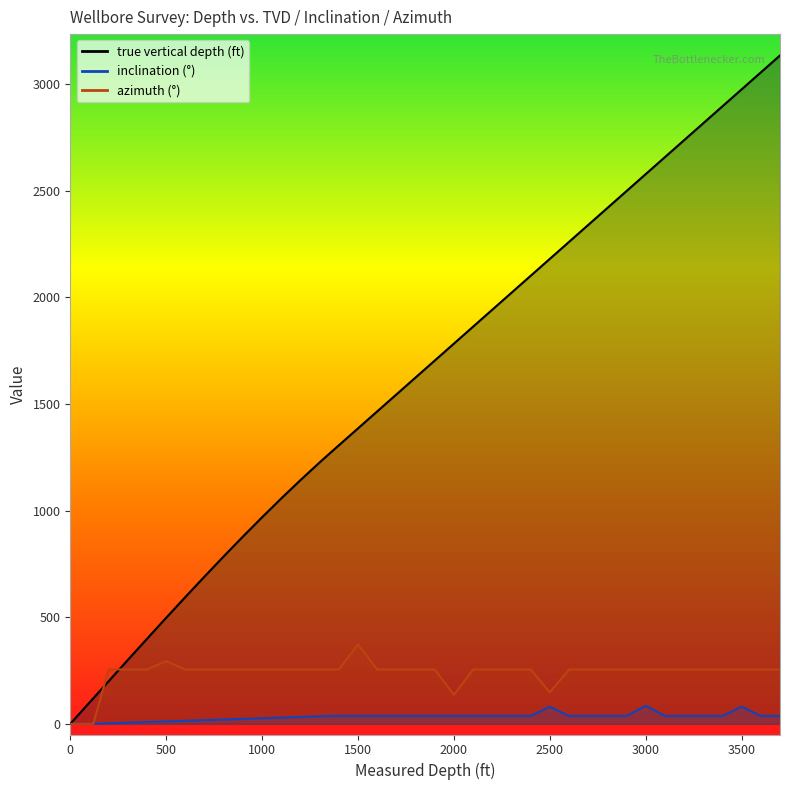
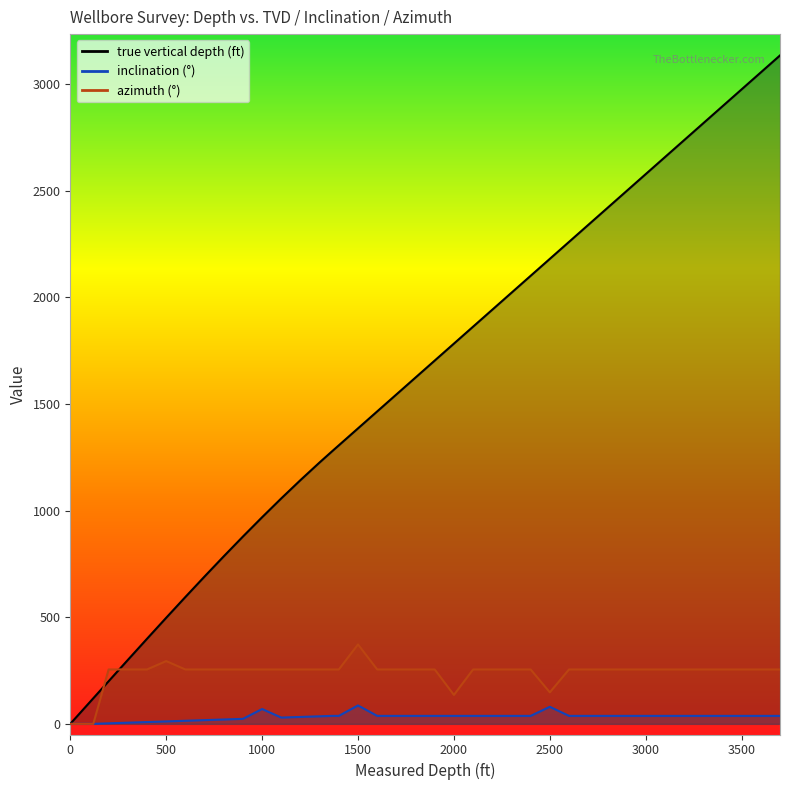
  {
    "inclination (°)": {
      "500": 10,
-     "1000": 30,
-     "1500": 40,
+     "1000": 70,
+     "1500": 90,
      "2000": 40,
      "2500": 80,
-     "3000": 80,
-     "3500": 80
+     "3000": 40,
+     "3500": 40
    },
    "azimuth (°)": {
      "500": 290,
      "1000": 260,
      "1500": 370,
      "2000": 140,
      "2500": 150,
      "3000": 260,
      "3500": 260
    }
  }
